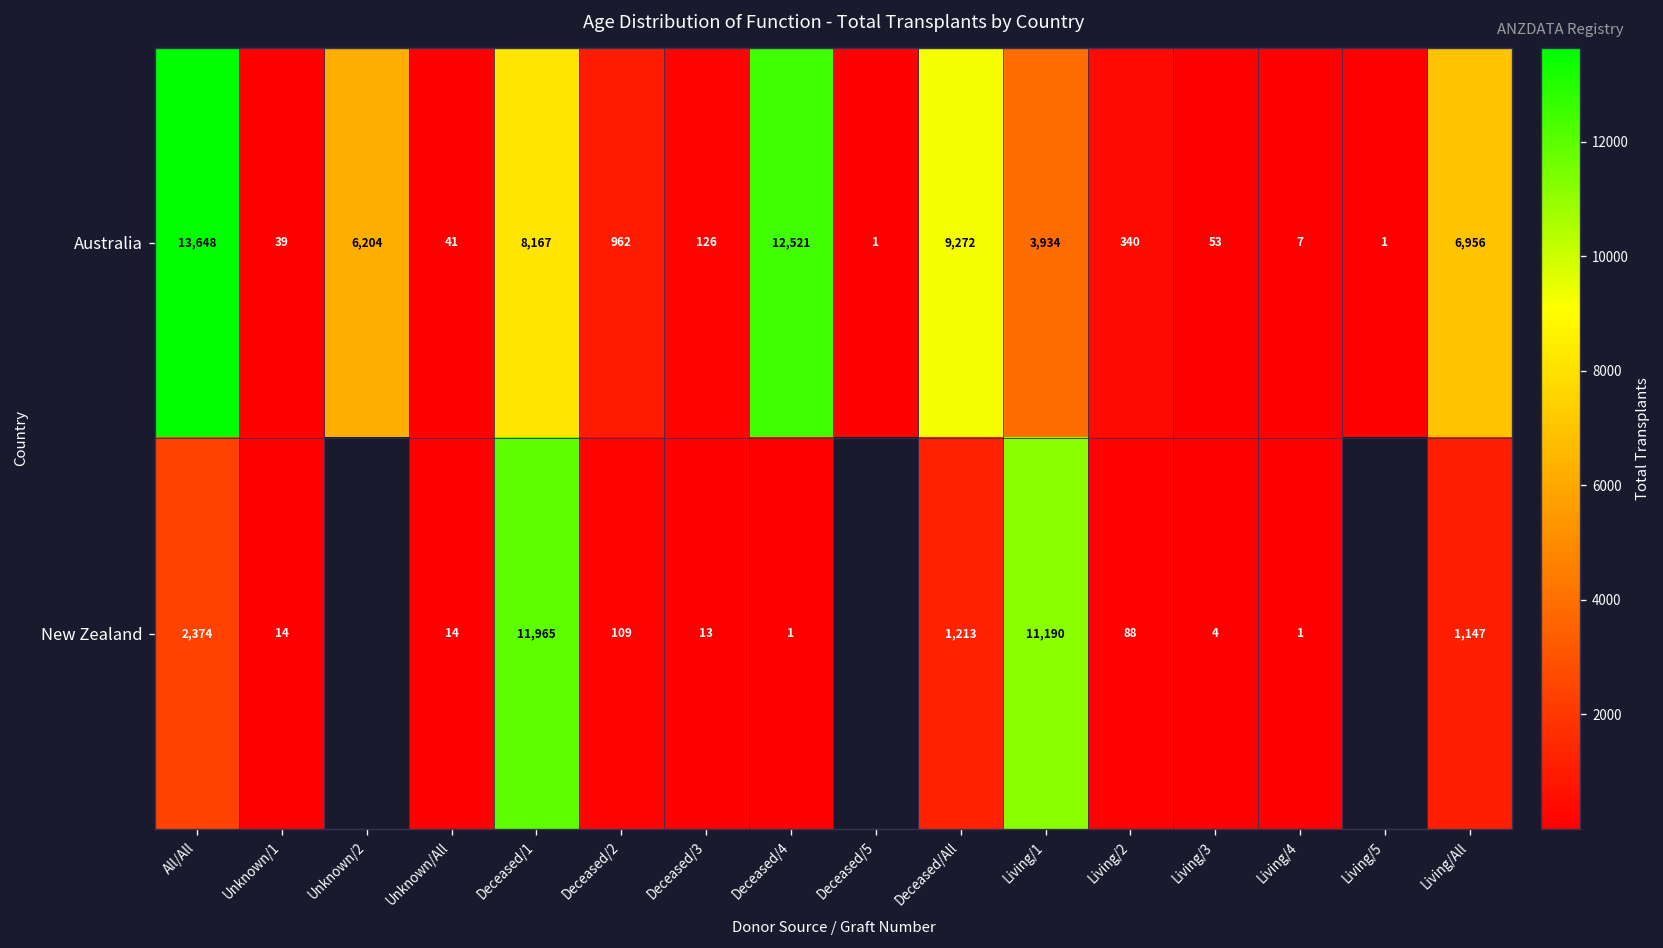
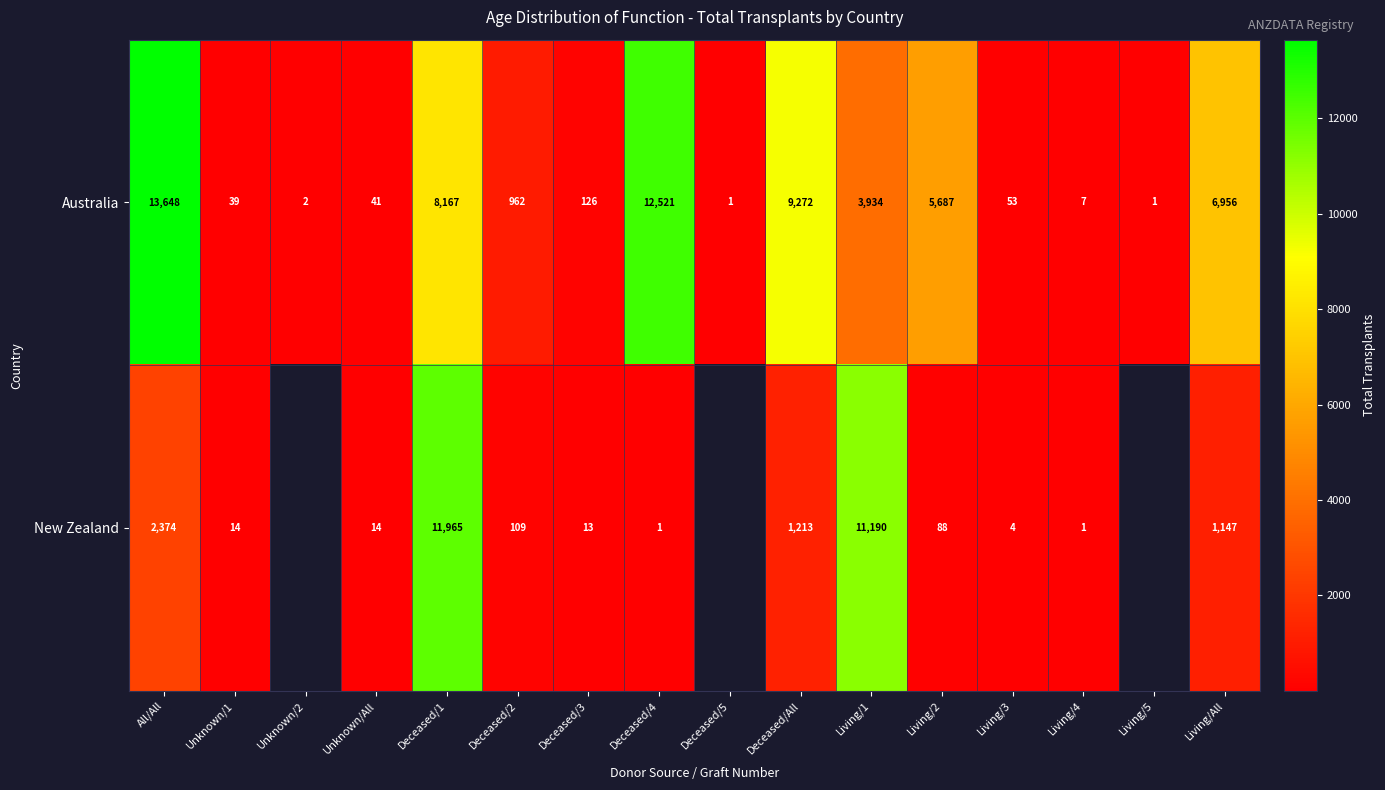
  {
    "Australia": {
      "All/All": "13,648",
      "Unknown/1": "39",
-     "Unknown/2": "6,204",
+     "Unknown/2": "2",
      "Unknown/All": "41",
      "Deceased/1": "8,167",
      "Deceased/2": "962",
      "Deceased/3": "126",
      "Deceased/4": "12,521",
      "Deceased/5": "1",
      "Deceased/All": "9,272",
      "Living/1": "3,934",
-     "Living/2": "340",
+     "Living/2": "5,687",
      "Living/3": "53",
      "Living/4": "7",
      "Living/5": "1",
      "Living/All": "6,956"
    },
    "New Zealand": {
      "All/All": "2,374",
      "Unknown/1": "14",
      "Unknown/All": "14",
      "Deceased/1": "11,965",
      "Deceased/2": "109",
      "Deceased/3": "13",
      "Deceased/4": "1",
      "Deceased/All": "1,213",
      "Living/1": "11,190",
      "Living/2": "88",
      "Living/3": "4",
      "Living/4": "1",
      "Living/All": "1,147"
    }
  }
